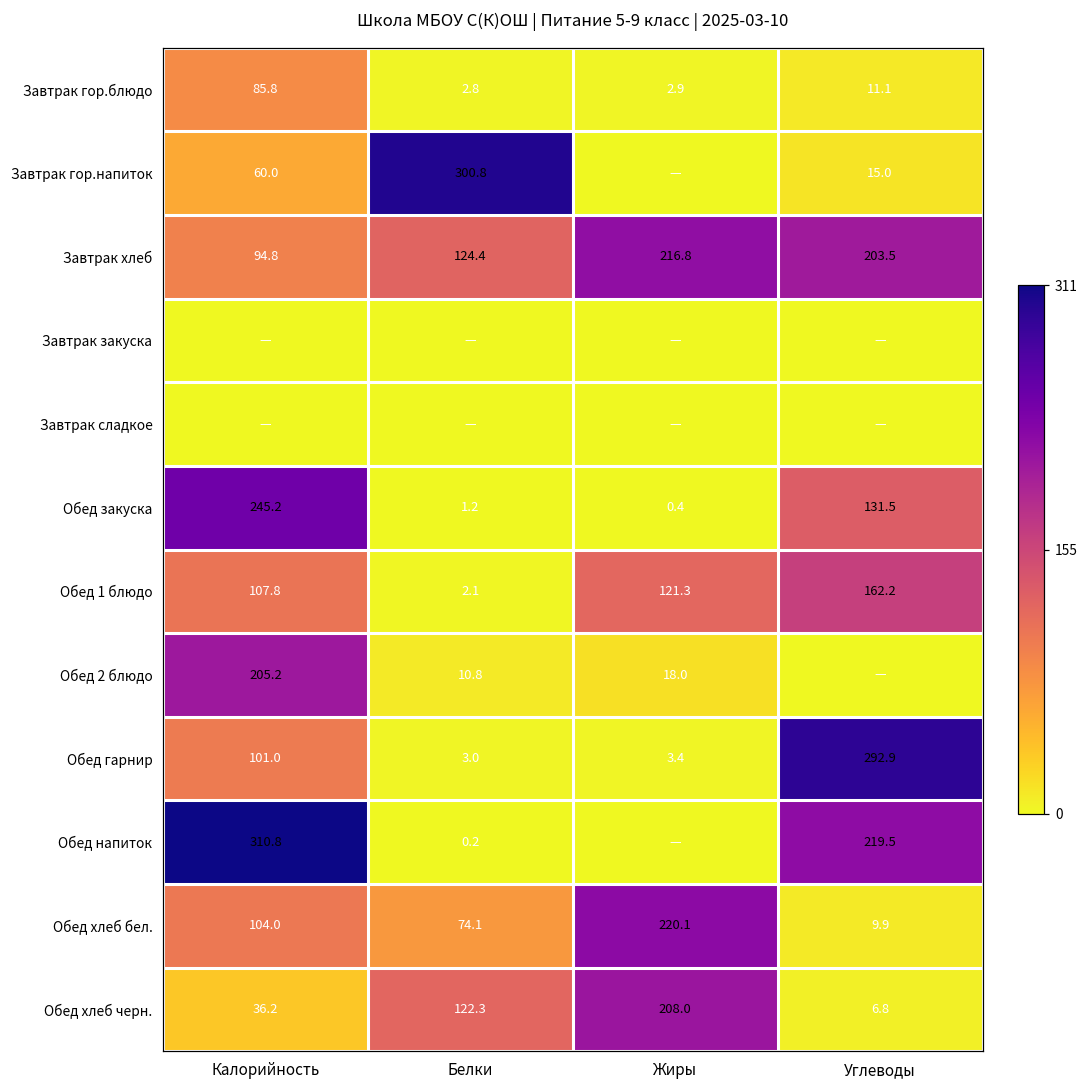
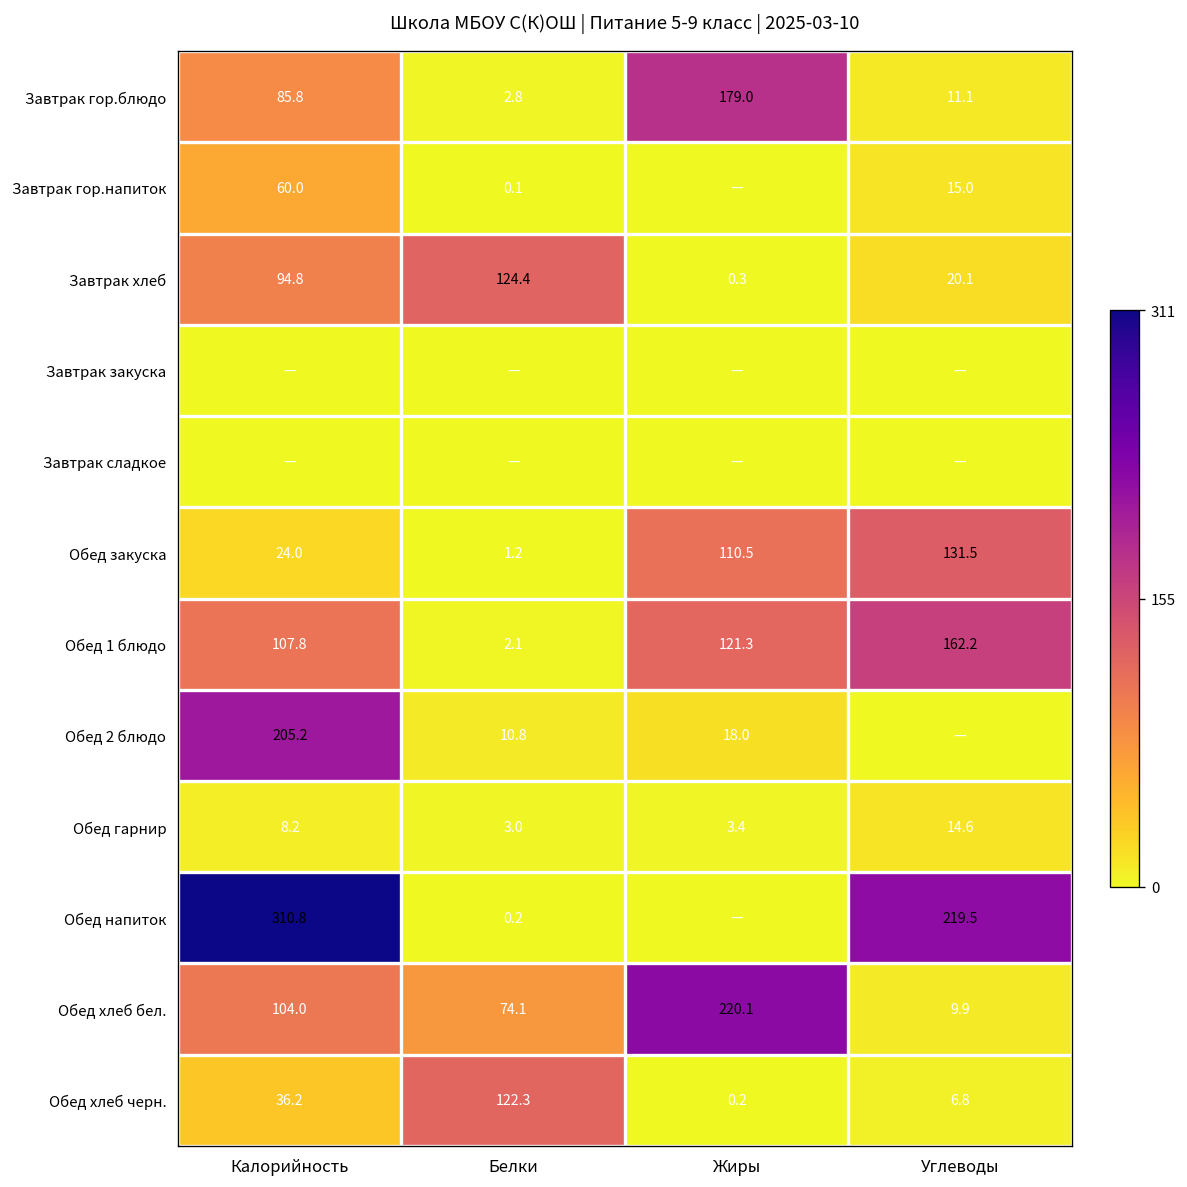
  {
    "Завтрак гор.блюдо": {
      "Калорийность": 85.8,
      "Белки": 2.8,
-     "Жиры": 2.9,
+     "Жиры": 179.0,
      "Углеводы": 11.1
    },
    "Завтрак гор.напиток": {
      "Калорийность": 60.0,
-     "Белки": 300.8,
+     "Белки": 0.1,
      "Углеводы": 15.0
    },
    "Завтрак хлеб": {
      "Калорийность": 94.8,
      "Белки": 124.4,
-     "Жиры": 216.8,
-     "Углеводы": 203.5
+     "Жиры": 0.3,
+     "Углеводы": 20.1
    },
    "Обед закуска": {
-     "Калорийность": 245.2,
+     "Калорийность": 24.0,
      "Белки": 1.2,
-     "Жиры": 0.4,
+     "Жиры": 110.5,
      "Углеводы": 131.5
    },
    "Обед 1 блюдо": {
      "Калорийность": 107.8,
      "Белки": 2.1,
      "Жиры": 121.3,
      "Углеводы": 162.2
    },
    "Обед 2 блюдо": {
      "Калорийность": 205.2,
      "Белки": 10.8,
      "Жиры": 18.0
    },
    "Обед гарнир": {
-     "Калорийность": 101.0,
+     "Калорийность": 8.2,
      "Белки": 3.0,
      "Жиры": 3.4,
-     "Углеводы": 292.9
+     "Углеводы": 14.6
    },
    "Обед напиток": {
      "Калорийность": 310.8,
      "Белки": 0.2,
      "Углеводы": 219.5
    },
    "Обед хлеб бел.": {
      "Калорийность": 104.0,
      "Белки": 74.1,
      "Жиры": 220.1,
      "Углеводы": 9.9
    },
    "Обед хлеб черн.": {
      "Калорийность": 36.2,
      "Белки": 122.3,
-     "Жиры": 208.0,
+     "Жиры": 0.2,
      "Углеводы": 6.8
    }
  }
